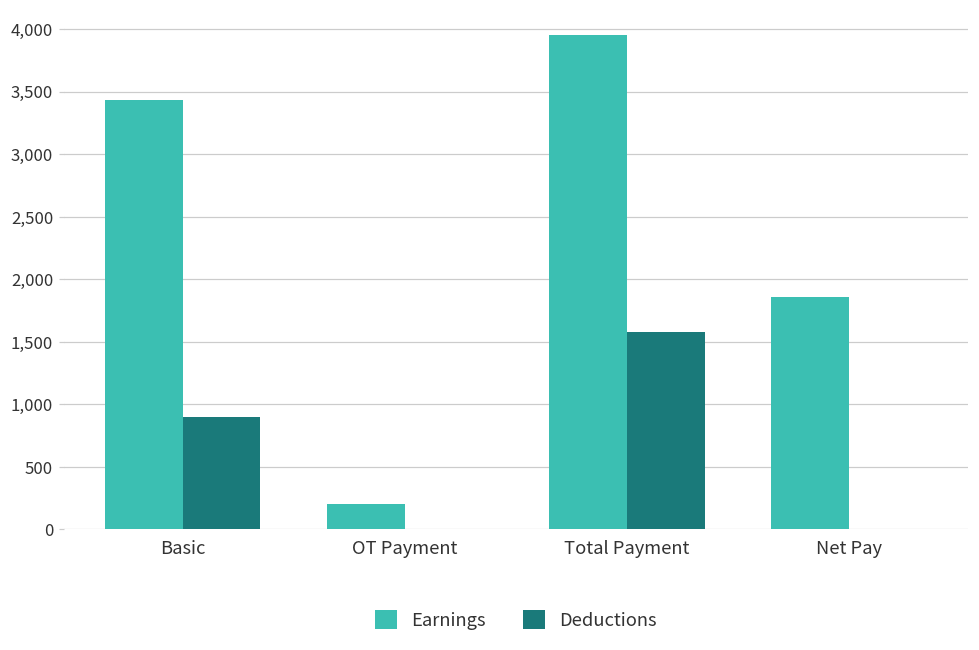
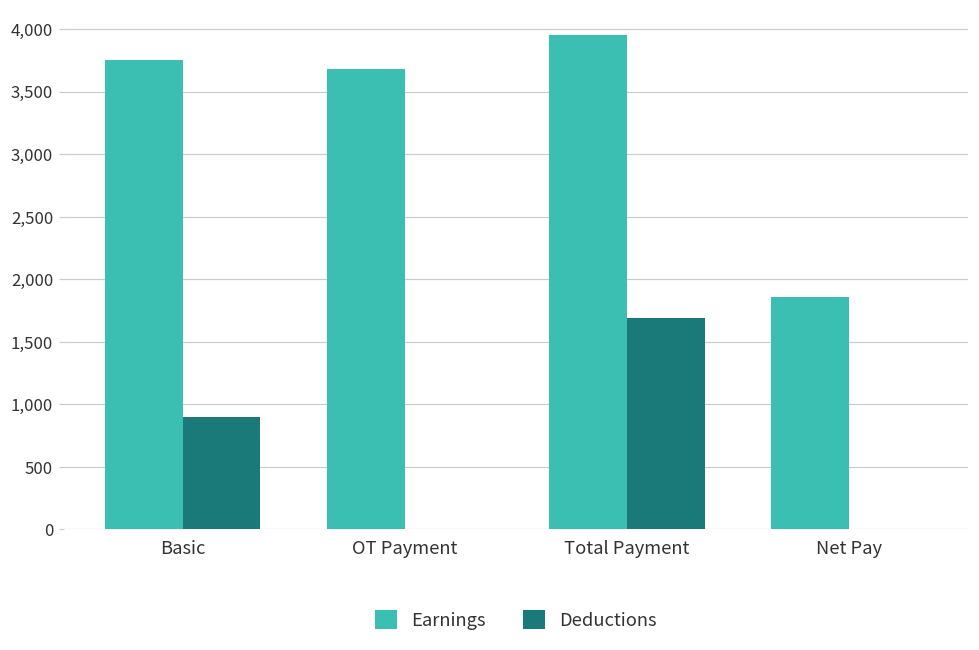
  {
    "Earnings": {
-     "Basic": "3,430",
-     "OT Payment": "200",
+     "Basic": "3,750",
+     "OT Payment": "3,680",
      "Total Payment": "3,950",
      "Net Pay": "1,860"
    },
    "Deductions": {
      "Basic": "900",
      "OT Payment": "0",
-     "Total Payment": "1,580",
+     "Total Payment": "1,690",
      "Net Pay": "0"
    }
  }
